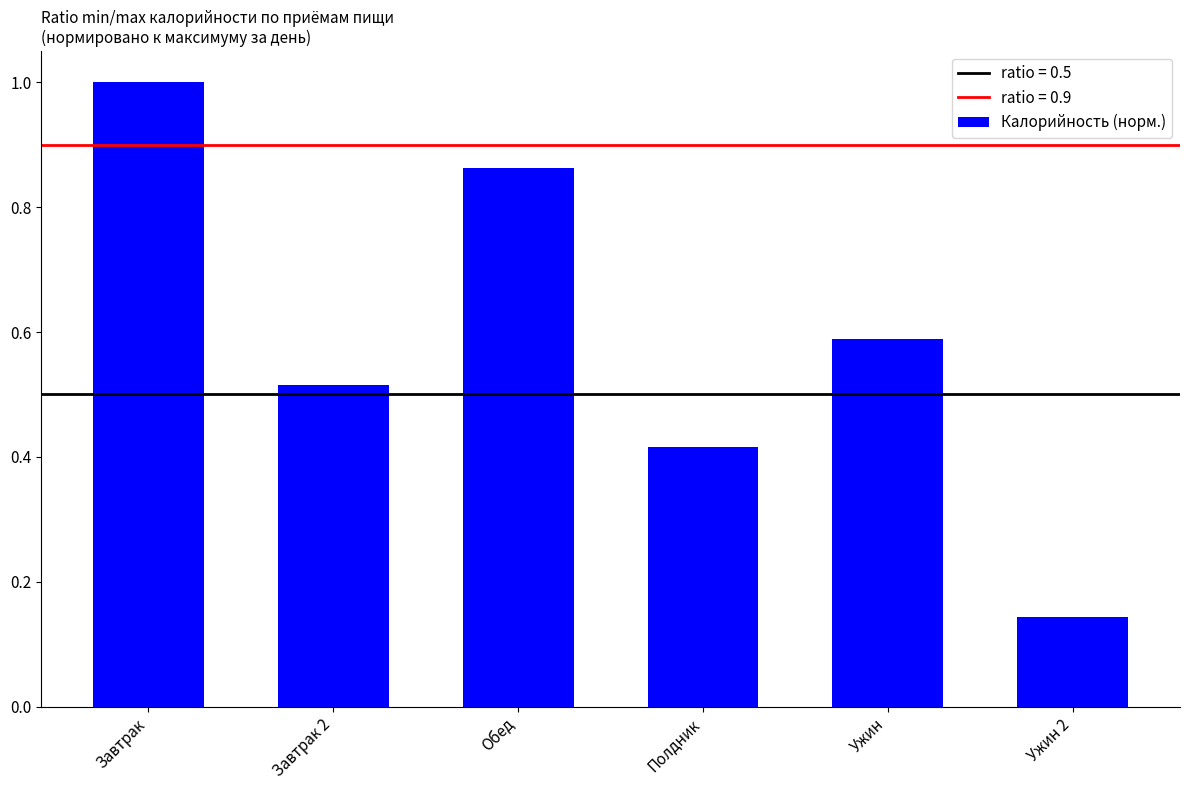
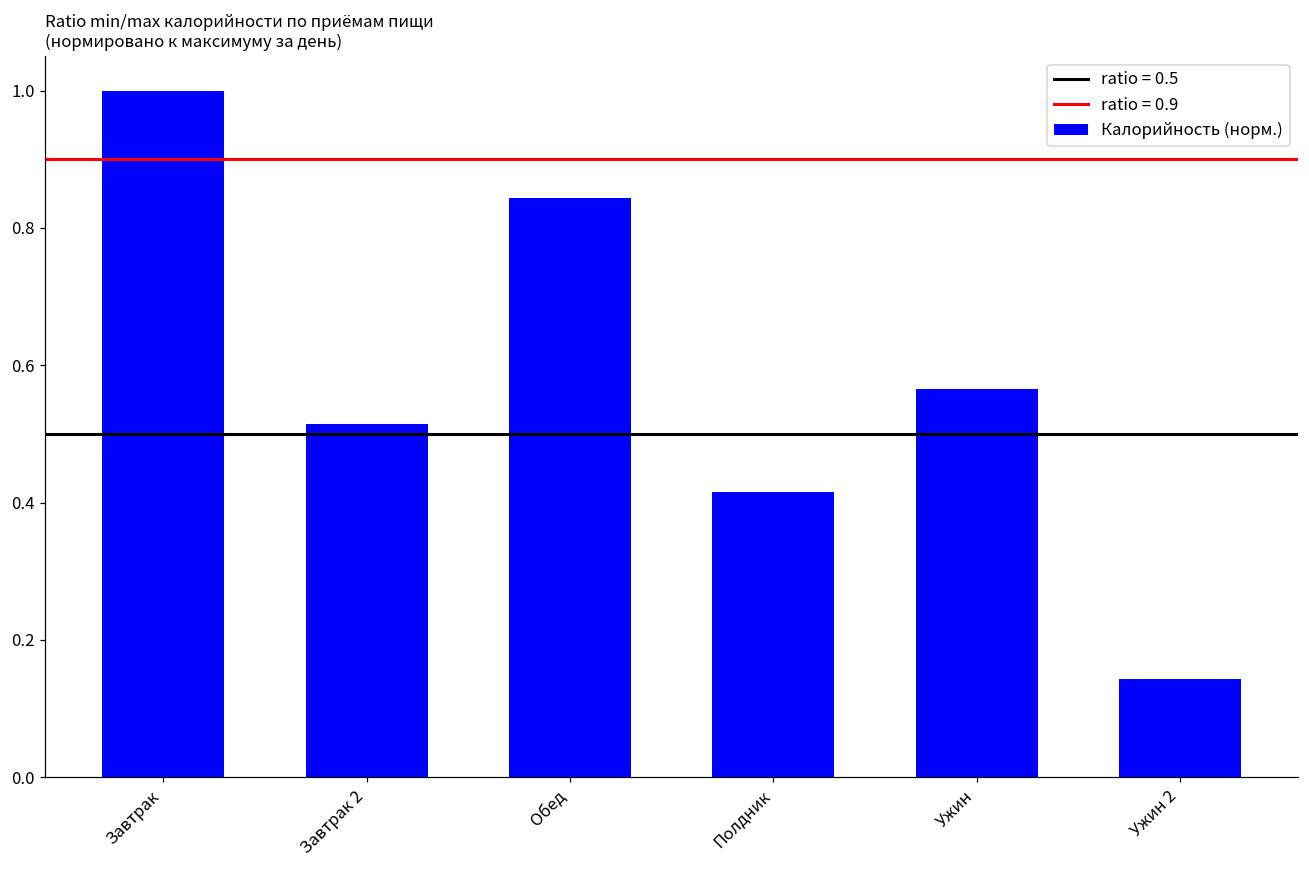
  {
    "Завтрак": 1.00,
    "Завтрак 2": 0.51,
-   "Обед": 0.86,
+   "Обед": 0.84,
    "Полдник": 0.42,
-   "Ужин": 0.59,
+   "Ужин": 0.57,
    "Ужин 2": 0.14
  }
